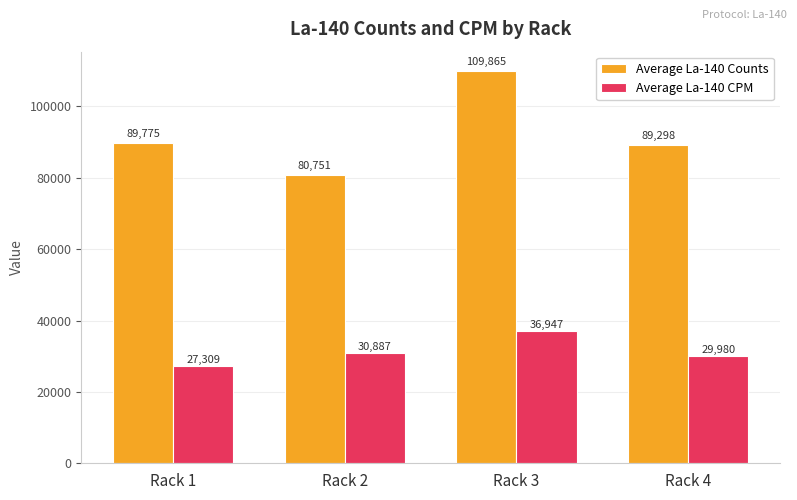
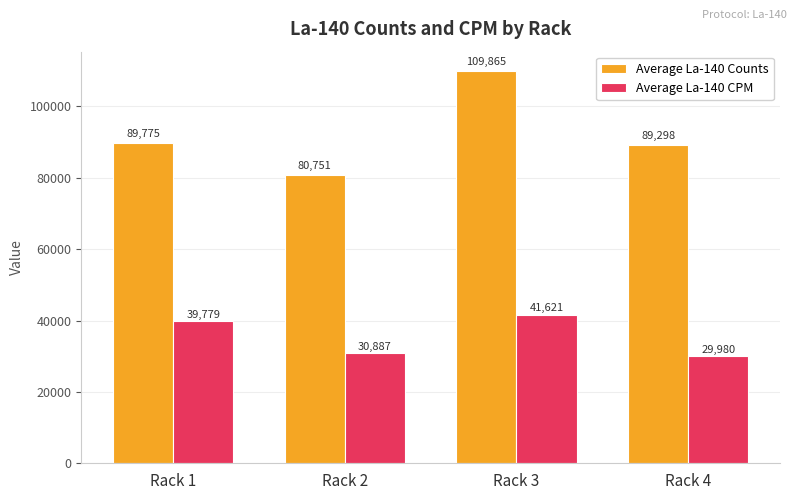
  {
    "Average La-140 Counts": {
      "Rack 1": "89,775",
      "Rack 2": "80,751",
      "Rack 3": "109,865",
      "Rack 4": "89,298"
    },
    "Average La-140 CPM": {
-     "Rack 1": "27,309",
+     "Rack 1": "39,779",
      "Rack 2": "30,887",
-     "Rack 3": "36,947",
+     "Rack 3": "41,621",
      "Rack 4": "29,980"
    }
  }
